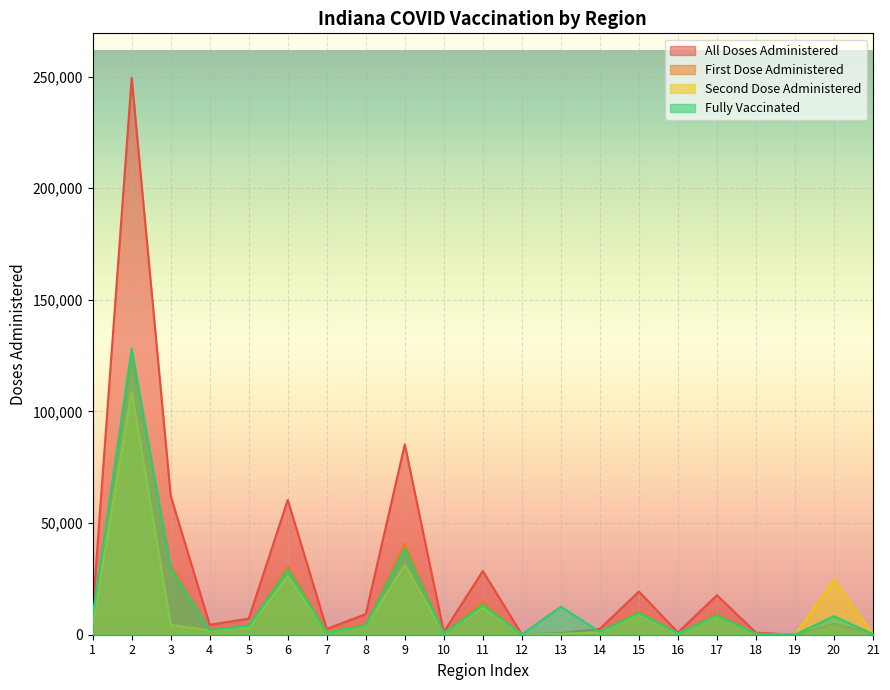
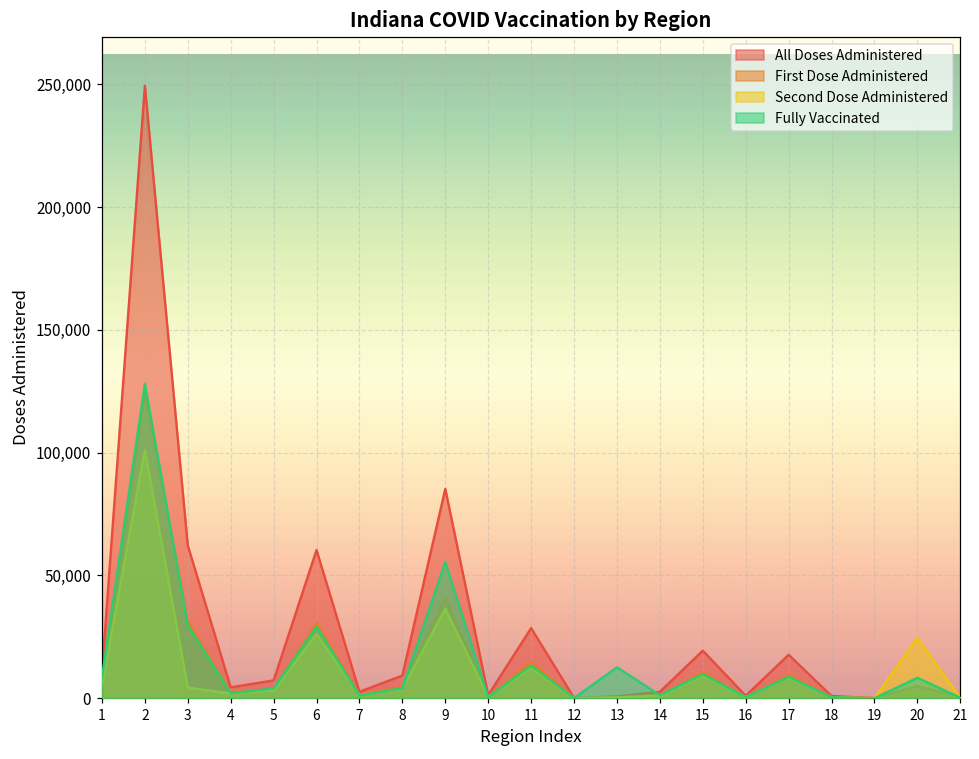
  {
    "Second Dose Administered": {
-     "2": "109,000",
+     "2": "101,000",
      "3": "4,000",
      "6": "26,000",
-     "9": "31,000",
+     "9": "36,000",
      "20": "25,000"
    },
    "Fully Vaccinated": {
      "1": "8,000",
      "2": "128,000",
      "3": "30,000",
      "6": "29,000",
-     "9": "38,000",
+     "9": "55,000",
      "13": "13,000",
      "20": "8,000"
    }
  }
